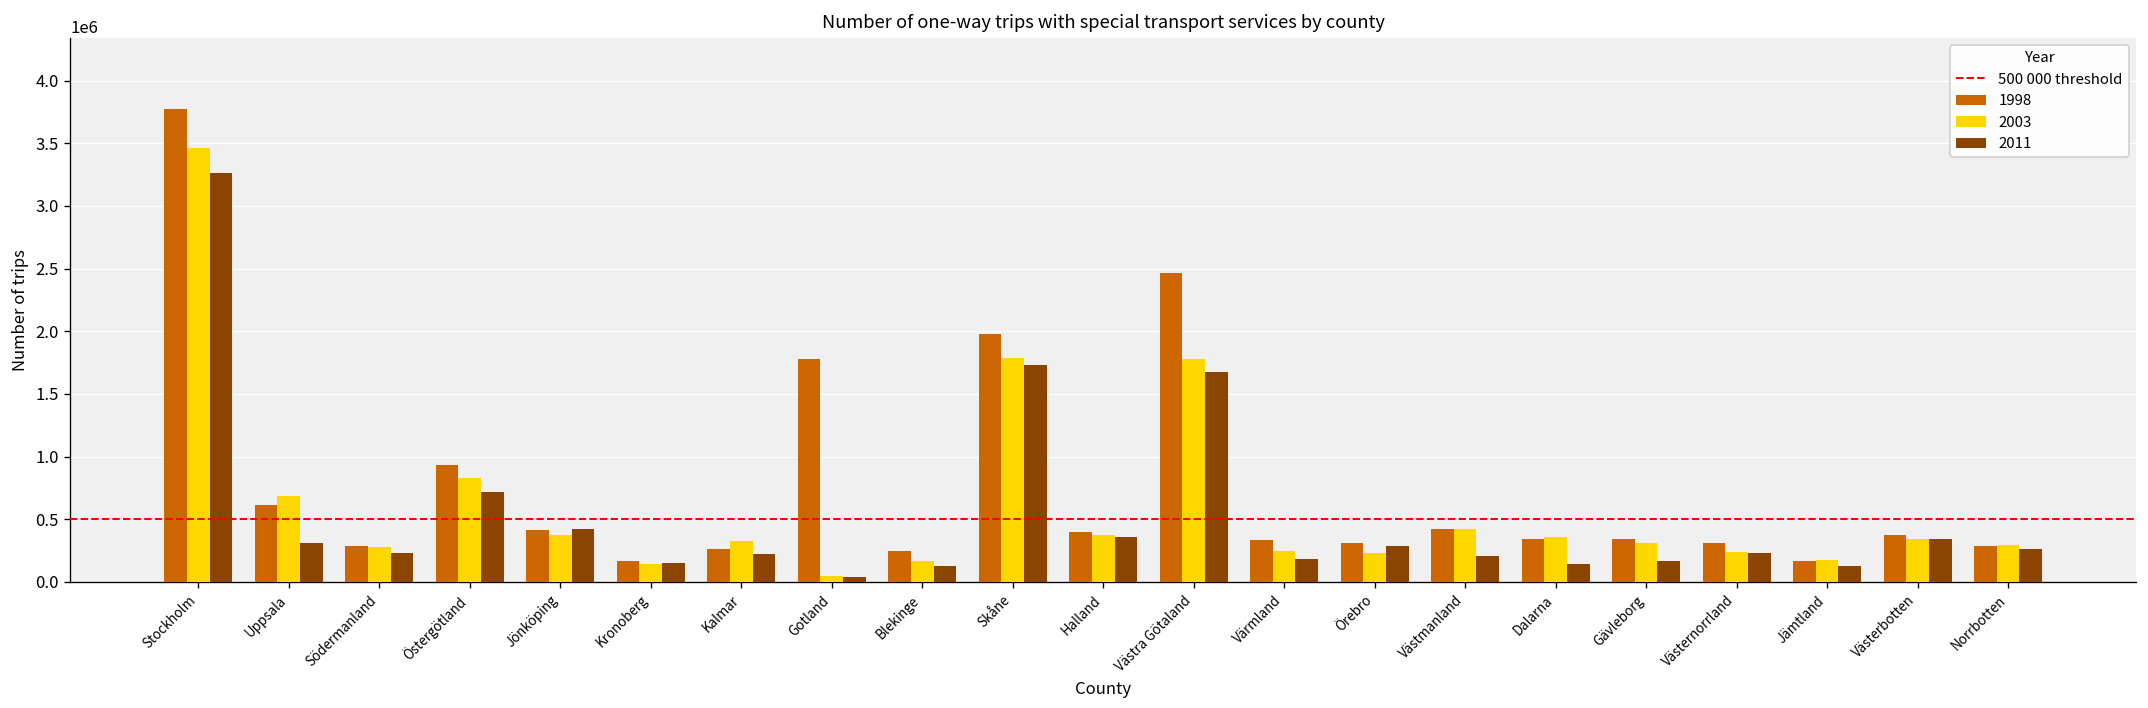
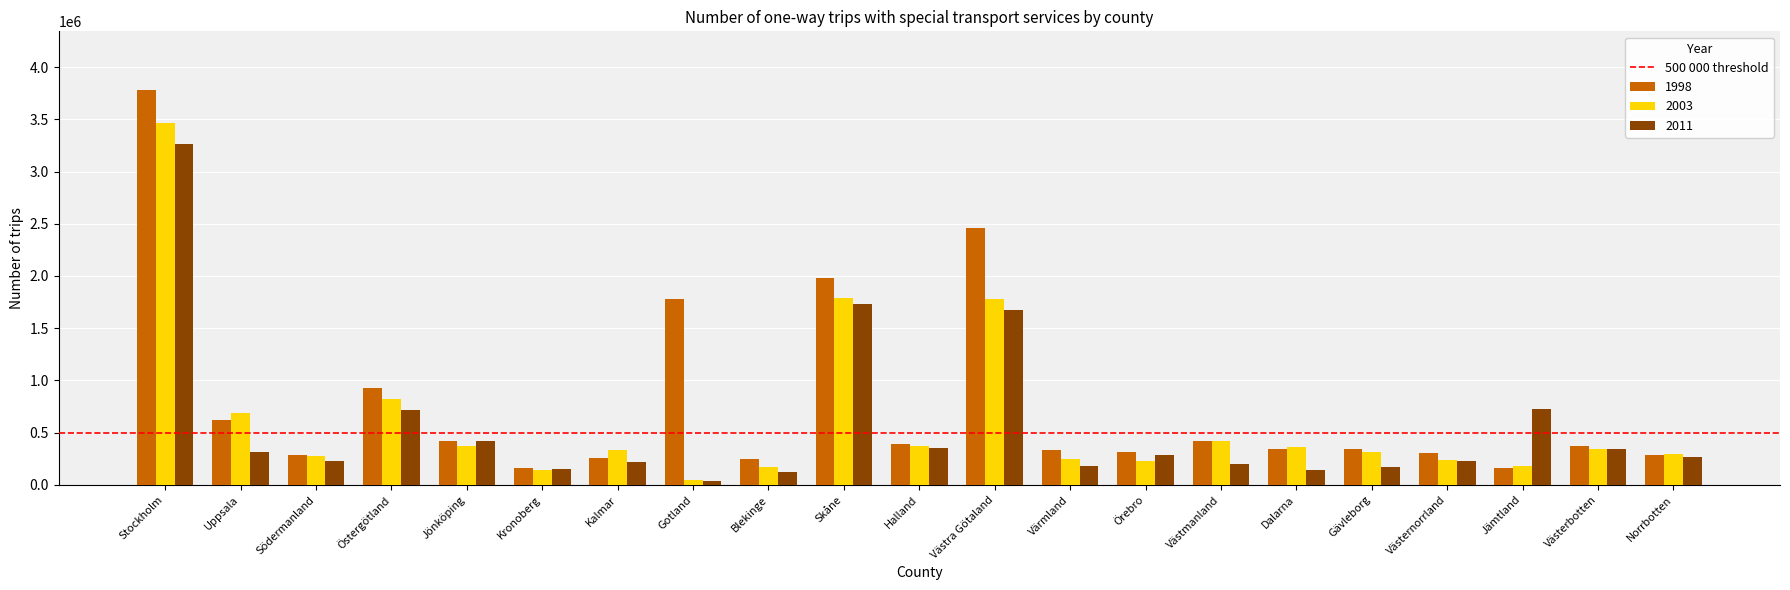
  {
    "1998": {
      "Stockholm": 3780000,
      "Uppsala": 620000,
      "Södermanland": 280000,
      "Östergötland": 930000,
      "Jönköping": 420000,
      "Kronoberg": 160000,
      "Kalmar": 260000,
      "Gotland": 1780000,
      "Blekinge": 240000,
      "Skåne": 1980000,
      "Halland": 390000,
      "Västra Götaland": 2460000,
      "Värmland": 330000,
      "Örebro": 310000,
      "Västmanland": 420000,
      "Dalarna": 340000,
      "Gävleborg": 340000,
      "Västernorrland": 310000,
      "Jämtland": 170000,
      "Västerbotten": 380000,
      "Norrbotten": 290000
    },
    "2003": {
      "Stockholm": 3460000,
      "Uppsala": 690000,
      "Södermanland": 280000,
      "Östergötland": 830000,
      "Jönköping": 370000,
      "Kronoberg": 140000,
      "Kalmar": 330000,
      "Gotland": 40000,
      "Blekinge": 170000,
      "Skåne": 1790000,
      "Halland": 380000,
      "Västra Götaland": 1780000,
      "Värmland": 250000,
      "Örebro": 230000,
      "Västmanland": 420000,
      "Dalarna": 360000,
      "Gävleborg": 310000,
      "Västernorrland": 240000,
      "Jämtland": 180000,
      "Västerbotten": 340000,
      "Norrbotten": 300000
    },
    "2011": {
      "Stockholm": 3260000,
      "Uppsala": 310000,
      "Södermanland": 230000,
      "Östergötland": 720000,
      "Jönköping": 420000,
      "Kronoberg": 150000,
      "Kalmar": 220000,
      "Gotland": 40000,
      "Blekinge": 130000,
      "Skåne": 1730000,
      "Halland": 360000,
      "Västra Götaland": 1680000,
      "Värmland": 180000,
      "Örebro": 290000,
      "Västmanland": 200000,
      "Dalarna": 140000,
      "Gävleborg": 170000,
      "Västernorrland": 230000,
-     "Jämtland": 130000,
+     "Jämtland": 730000,
      "Västerbotten": 340000,
      "Norrbotten": 260000
    }
  }
